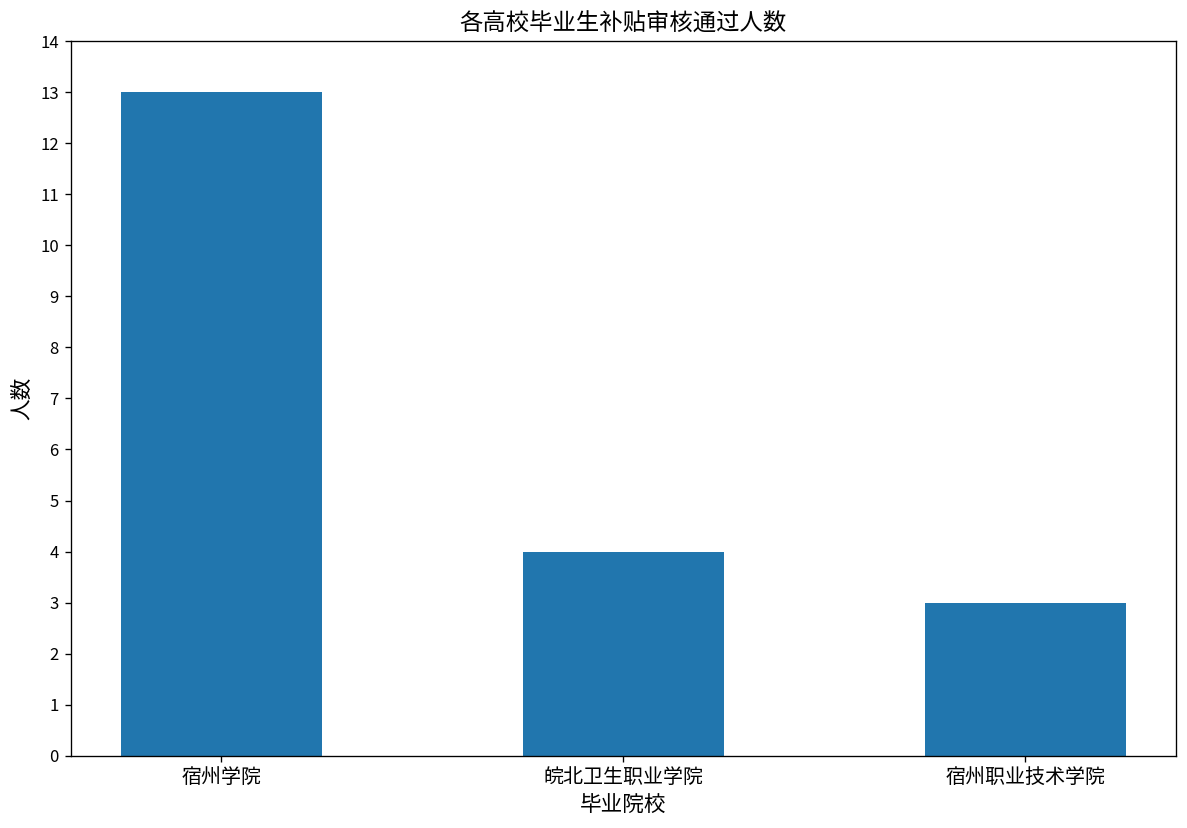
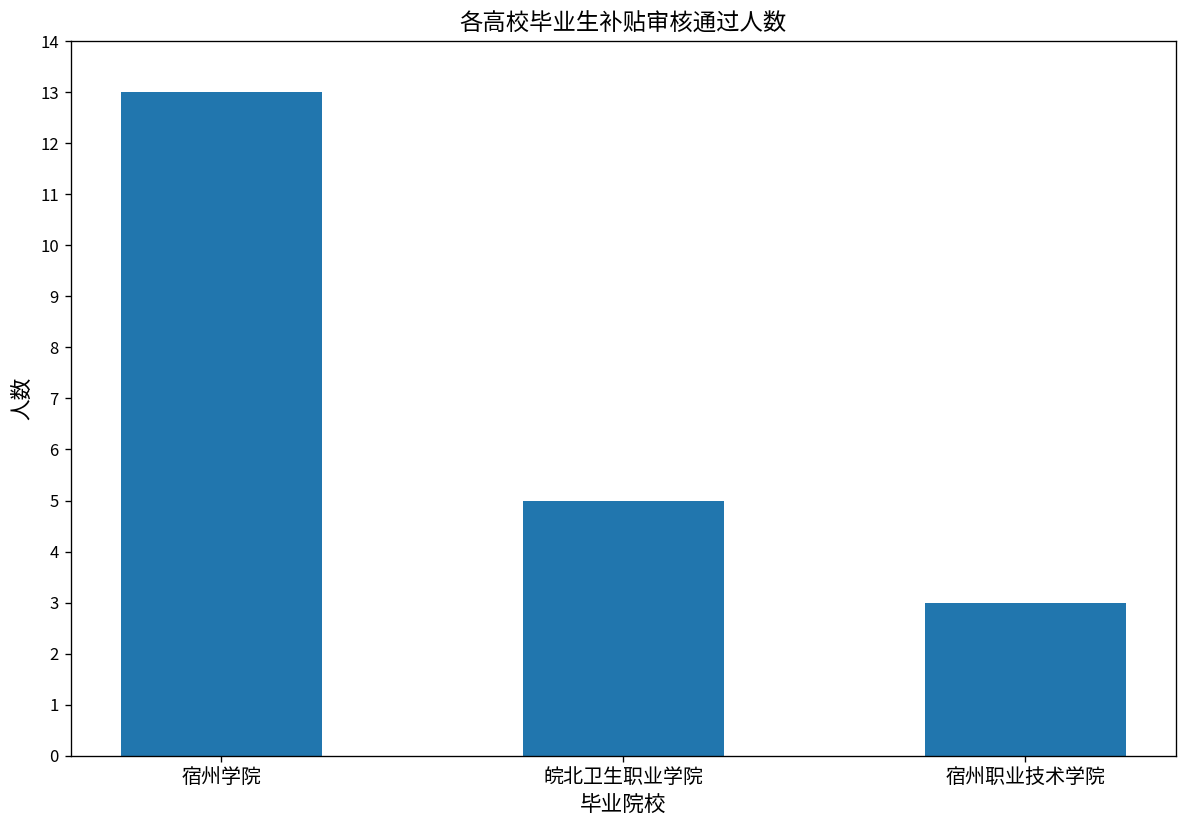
  {
    "宿州学院": 13,
-   "皖北卫生职业学院": 4,
+   "皖北卫生职业学院": 5,
    "宿州职业技术学院": 3
  }
